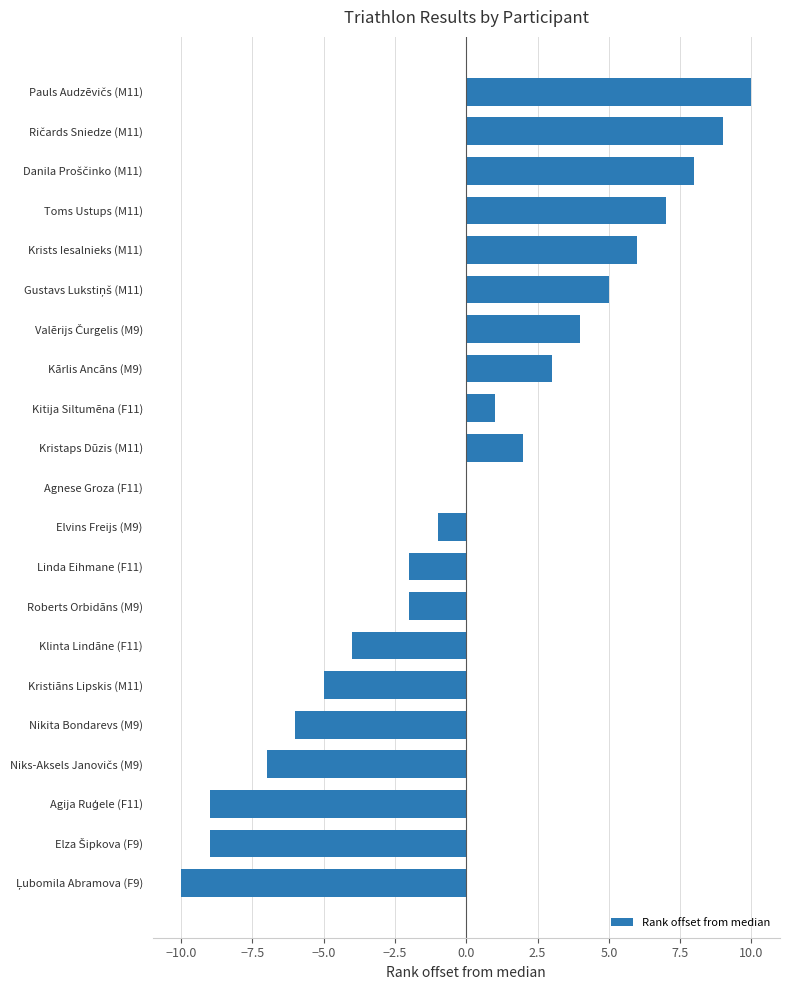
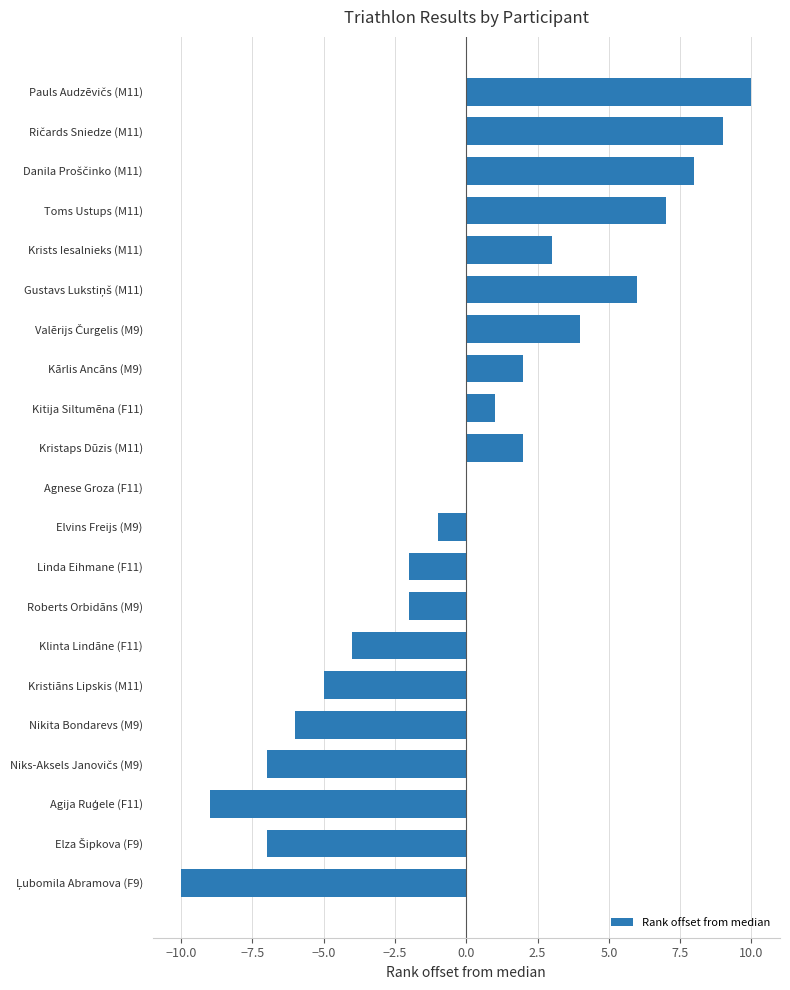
  {
    "Pauls Audzēvičs (M11)": 10.0,
    "Ričards Sniedze (M11)": 9.0,
    "Danila Proščinko (M11)": 8.0,
    "Toms Ustups (M11)": 7.0,
-   "Krists Iesalnieks (M11)": 6.0,
-   "Gustavs Lukstiņš (M11)": 5.0,
+   "Krists Iesalnieks (M11)": 3.0,
+   "Gustavs Lukstiņš (M11)": 6.0,
    "Valērijs Čurgelis (M9)": 4.0,
-   "Kārlis Ancāns (M9)": 3.0,
+   "Kārlis Ancāns (M9)": 2.0,
    "Kitija Siltumēna (F11)": 1.0,
    "Kristaps Dūzis (M11)": 2.0,
    "Agnese Groza (F11)": 0.0,
    "Elvins Freijs (M9)": -1.0,
    "Linda Eihmane (F11)": -2.0,
    "Roberts Orbidāns (M9)": -2.0,
    "Klinta Lindāne (F11)": -4.0,
    "Kristiāns Lipskis (M11)": -5.0,
    "Nikita Bondarevs (M9)": -6.0,
    "Niks-Aksels Janovičs (M9)": -7.0,
    "Agija Ruģele (F11)": -9.0,
-   "Elza Šipkova (F9)": -9.0,
+   "Elza Šipkova (F9)": -7.0,
    "Ļubomila Abramova (F9)": -10.0
  }
